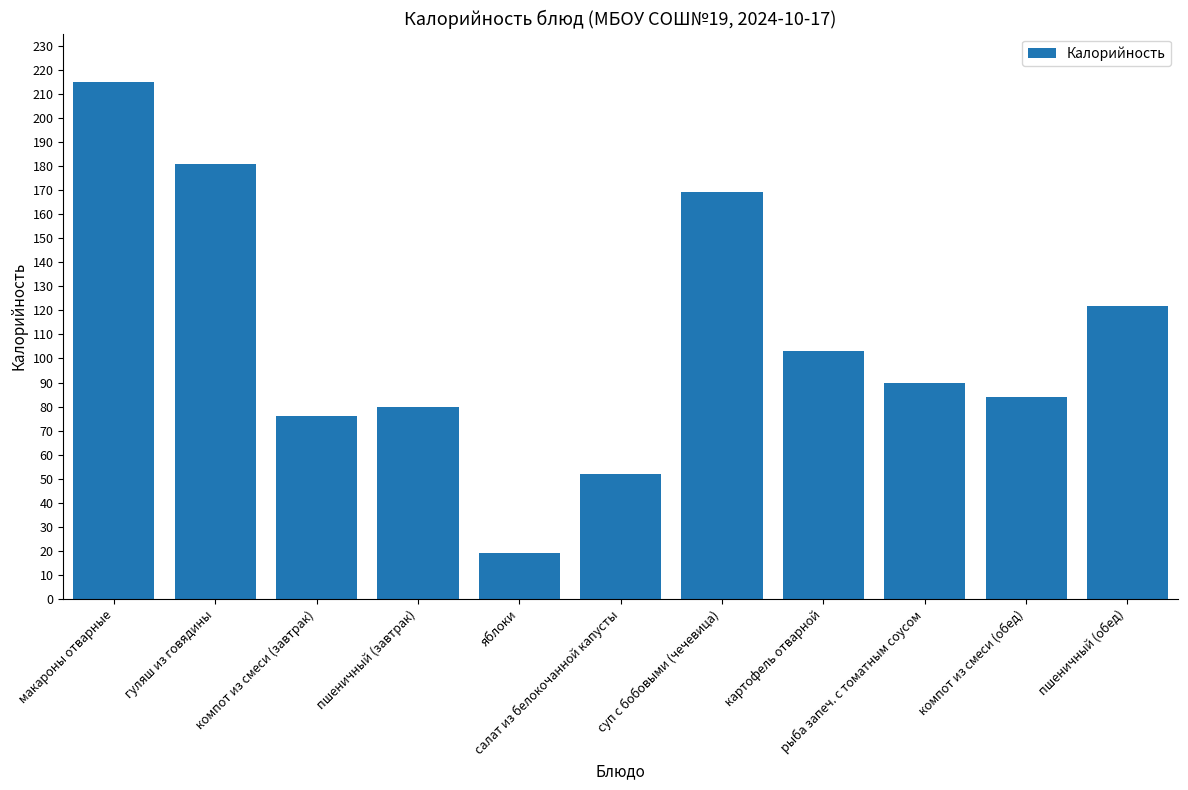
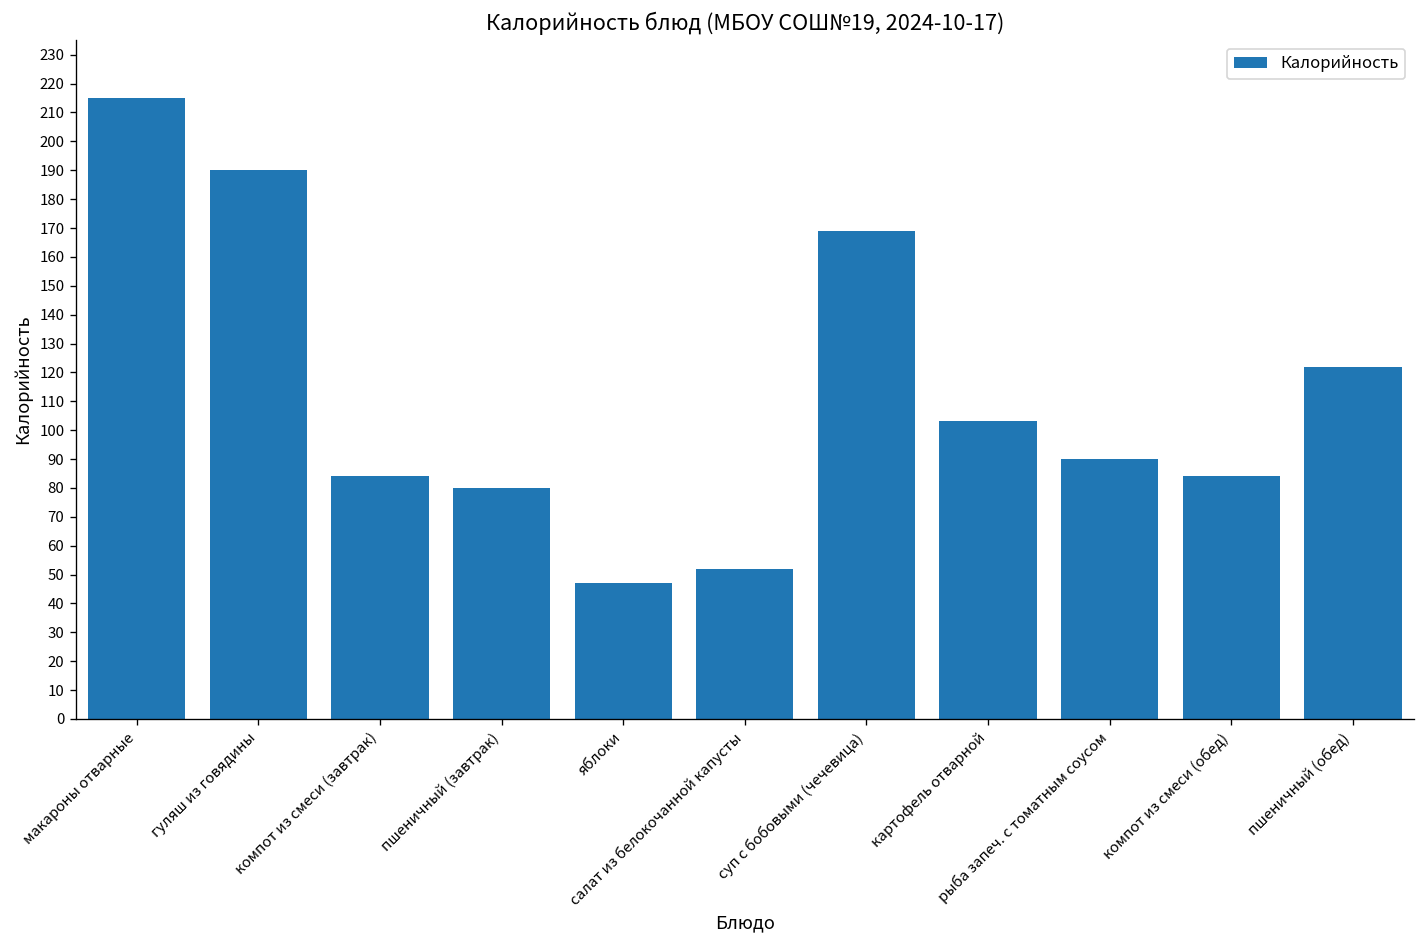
  {
    "макароны отварные": 215,
-   "гуляш из говядины": 181,
-   "компот из смеси (завтрак)": 76,
+   "гуляш из говядины": 190,
+   "компот из смеси (завтрак)": 84,
    "пшеничный (завтрак)": 80,
-   "яблоки": 19,
+   "яблоки": 47,
    "салат из белокочанной капусты": 52,
    "суп с бобовыми (чечевица)": 169,
    "картофель отварной": 103,
    "рыба запеч. с томатным соусом": 90,
    "компот из смеси (обед)": 84,
    "пшеничный (обед)": 122
  }
